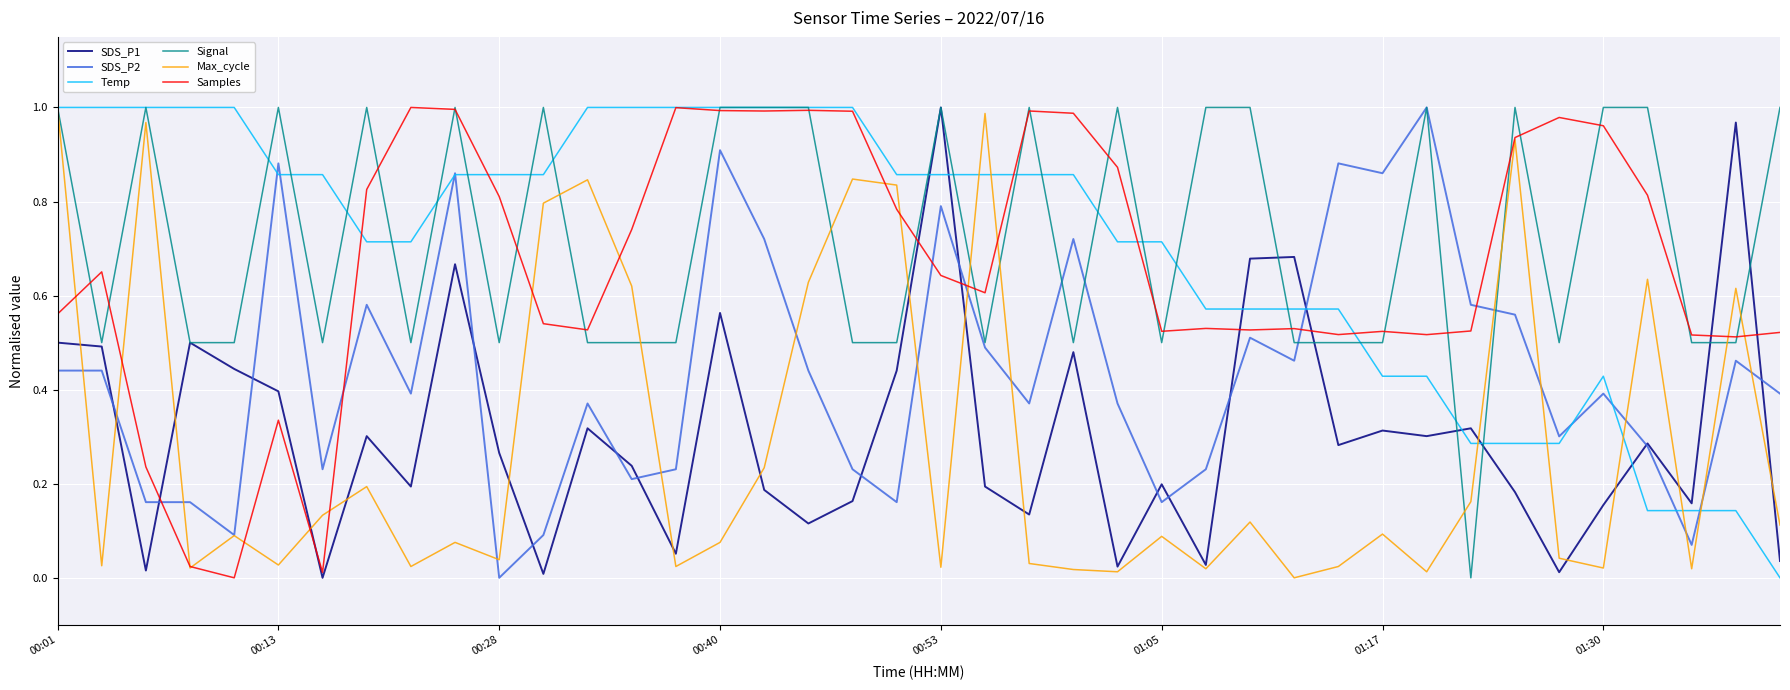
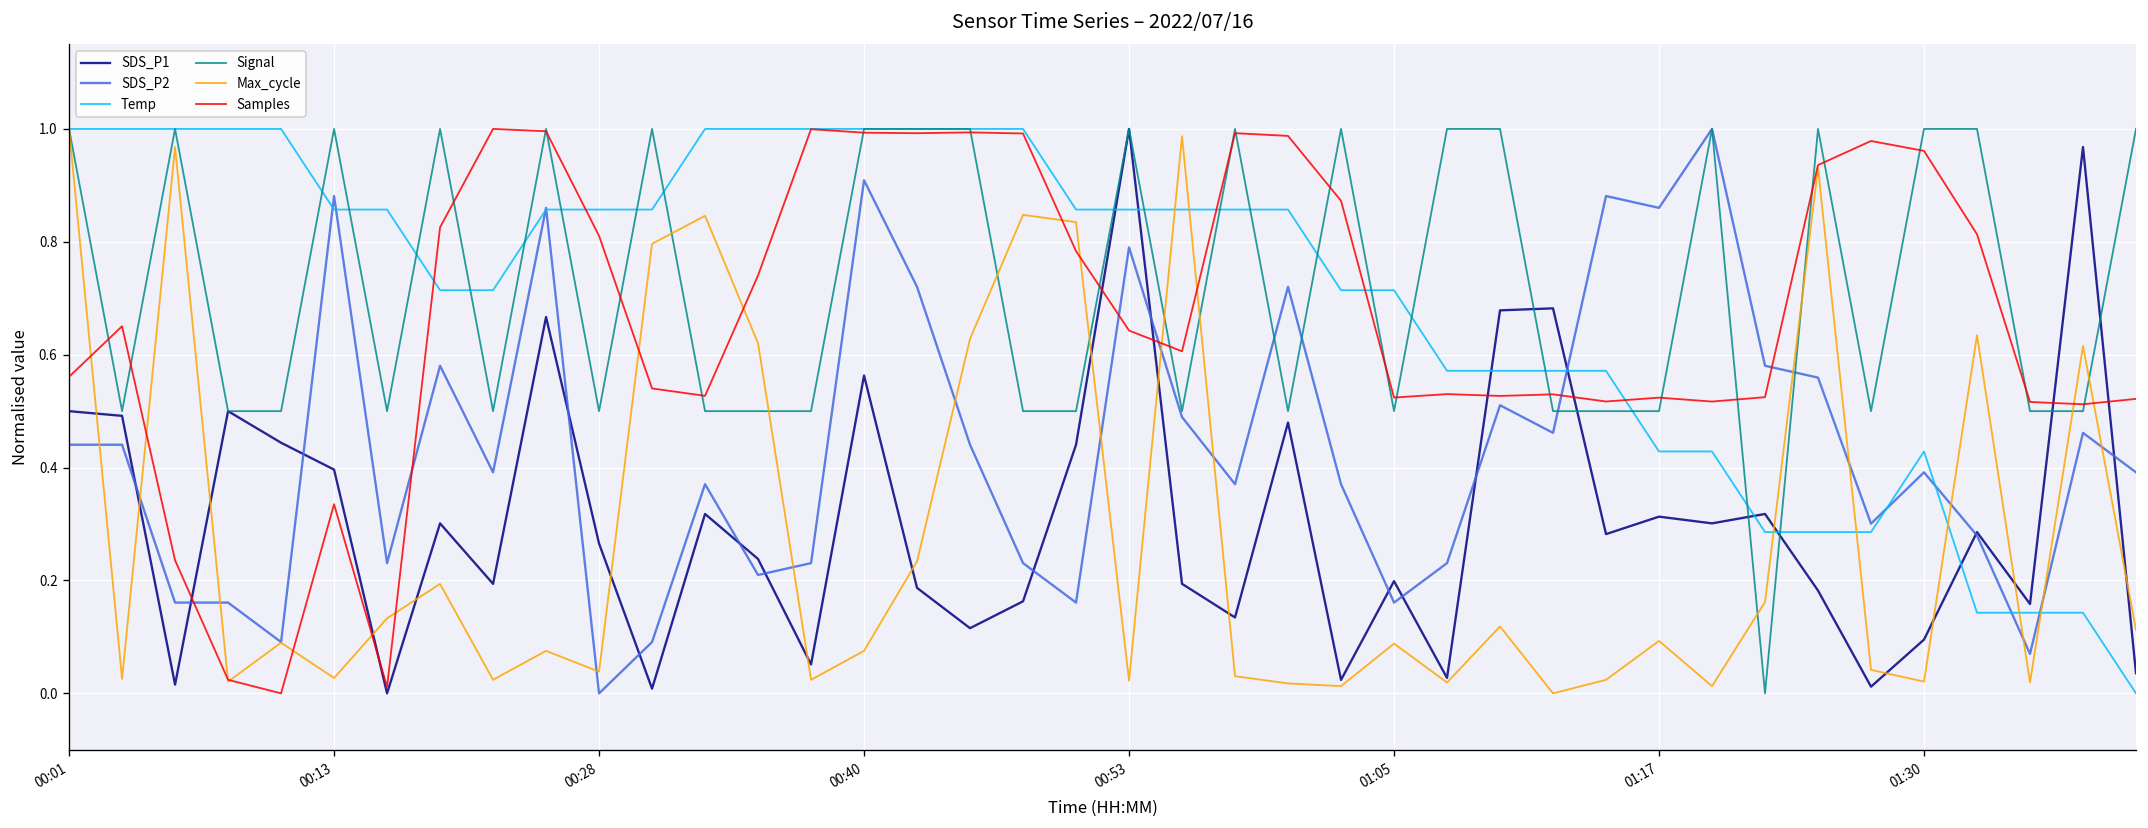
  {
    "SDS_P1": {
      "00:01": 0.50,
      "00:13": 0.40,
      "00:28": 0.27,
      "00:40": 0.56,
      "01:05": 0.20,
      "01:17": 0.31,
-     "01:30": 0.15
+     "01:30": 0.10
    },
    "SDS_P2": {
      "00:01": 0.44,
      "00:13": 0.88,
      "00:28": 0.00,
      "00:40": 0.91,
      "00:53": 0.79,
      "01:05": 0.16,
      "01:17": 0.86,
      "01:30": 0.39
    },
    "Temp": {
      "00:13": 0.86,
      "00:28": 0.86,
      "00:53": 0.86,
      "01:05": 0.71,
      "01:17": 0.43,
      "01:30": 0.43
    },
    "Signal": {
      "00:13": 1.00,
      "00:28": 0.50,
      "01:05": 0.50,
      "01:17": 0.50,
      "01:30": 1.00
    },
    "Max_cycle": {
      "00:13": 0.03,
      "00:28": 0.04,
      "00:40": 0.08,
      "00:53": 0.02,
      "01:05": 0.09,
      "01:17": 0.09,
      "01:30": 0.02
    },
    "Samples": {
      "00:01": 0.56,
      "00:13": 0.34,
      "00:28": 0.81,
      "00:40": 0.99,
      "00:53": 0.64,
      "01:05": 0.52,
      "01:17": 0.52,
      "01:30": 0.96
    }
  }
